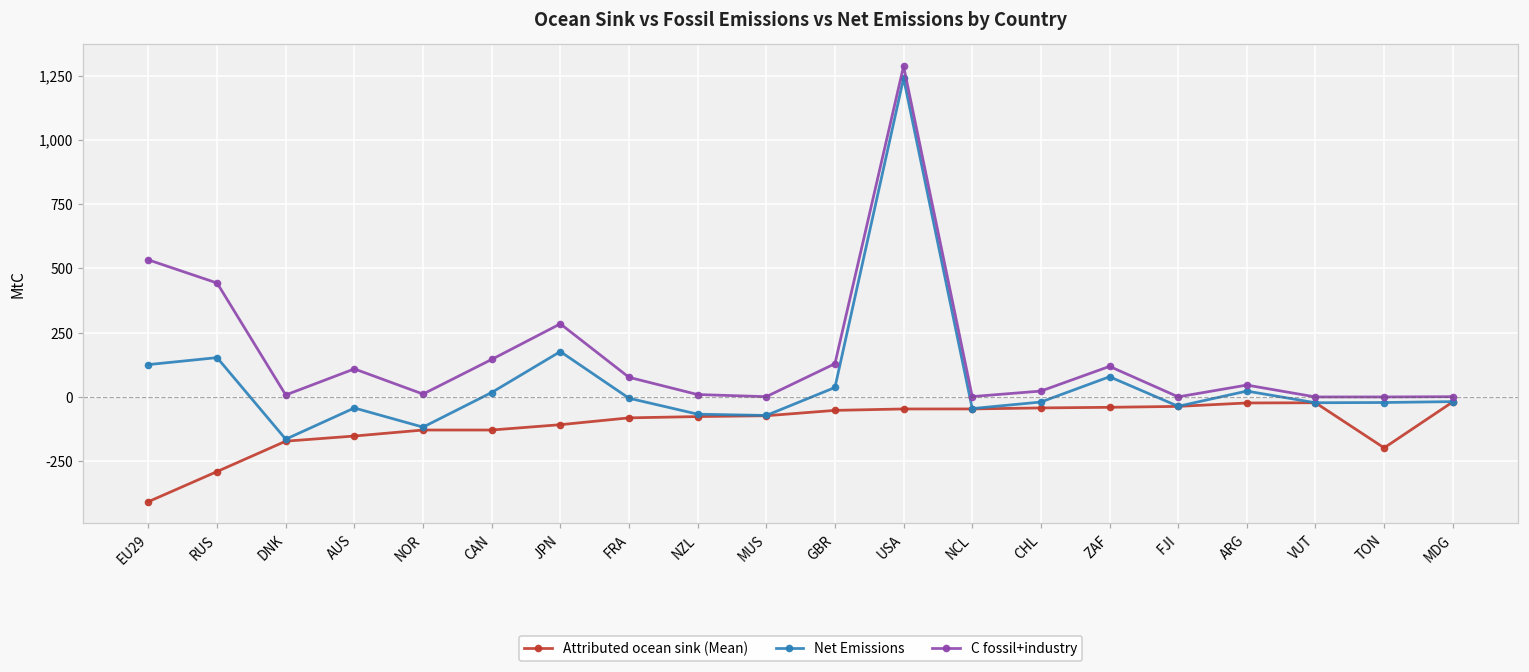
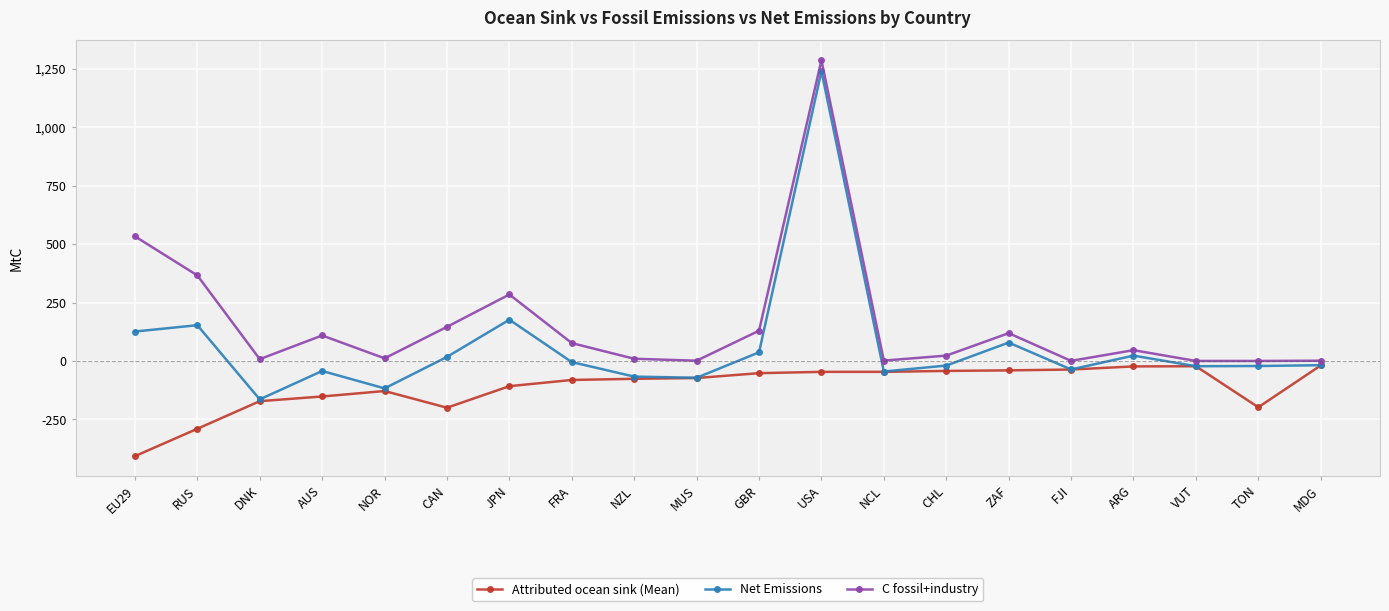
  {
    "Attributed ocean sink (Mean)": {
      "EU29": "-410",
      "RUS": "-290",
      "AUS": "-150",
      "NOR": "-130",
-     "CAN": "-130",
+     "CAN": "-200",
      "JPN": "-110",
      "FRA": "-80",
      "GBR": "-50",
      "USA": "-50",
      "CHL": "-40",
      "ZAF": "-40",
      "ARG": "-20",
      "TON": "-200"
    },
    "Net Emissions": {
      "EU29": "130",
      "RUS": "150",
      "AUS": "-40",
      "NOR": "-120",
      "CAN": "20",
      "JPN": "180",
      "FRA": "0",
      "GBR": "40",
      "USA": "1,240",
      "CHL": "-20",
      "ZAF": "80",
      "ARG": "20",
      "TON": "-20"
    },
    "C fossil+industry": {
      "EU29": "530",
-     "RUS": "440",
+     "RUS": "370",
      "DNK": "10",
      "AUS": "110",
      "NOR": "10",
      "CAN": "150",
      "JPN": "280",
      "FRA": "80",
      "NZL": "10",
      "MUS": "0",
      "GBR": "130",
      "USA": "1,290",
      "NCL": "0",
      "CHL": "20",
      "ZAF": "120",
      "FJI": "0",
      "ARG": "50",
      "VUT": "0",
      "TON": "0",
      "MDG": "0"
    }
  }
